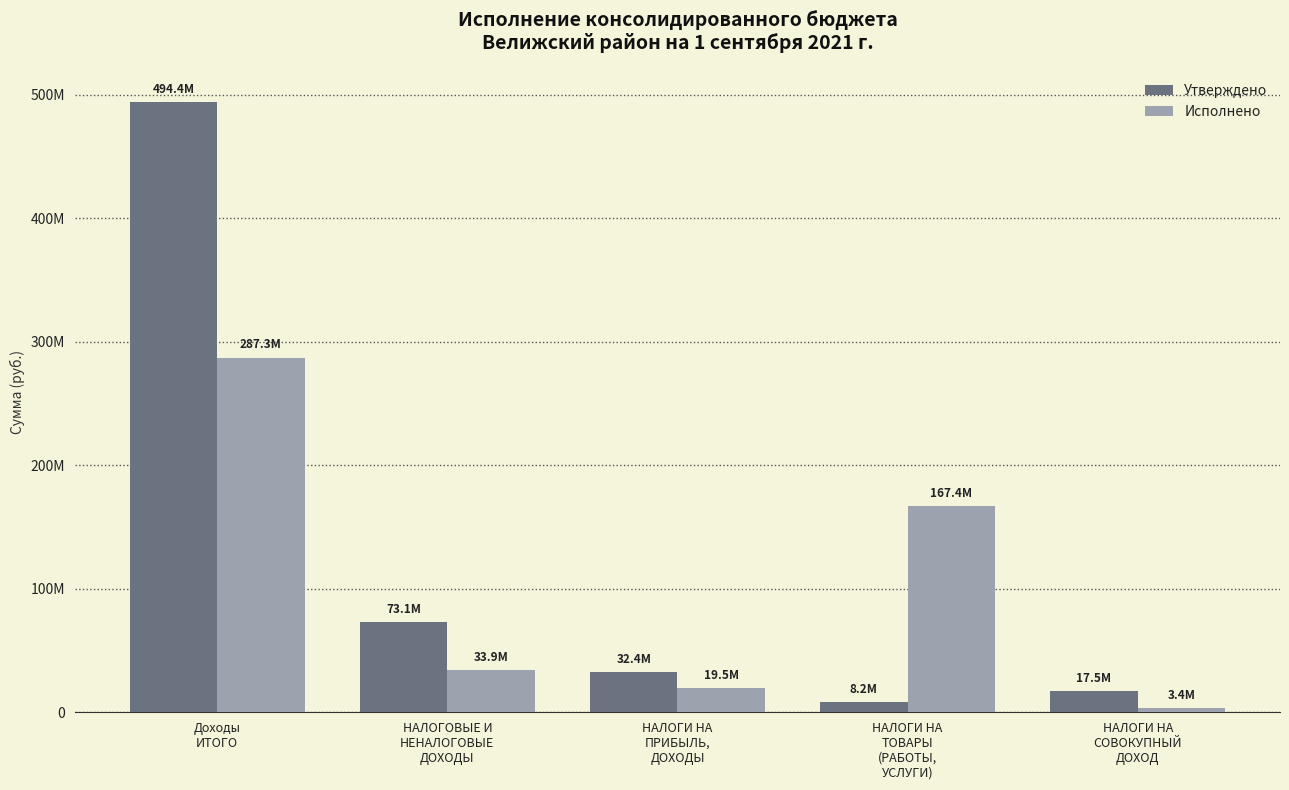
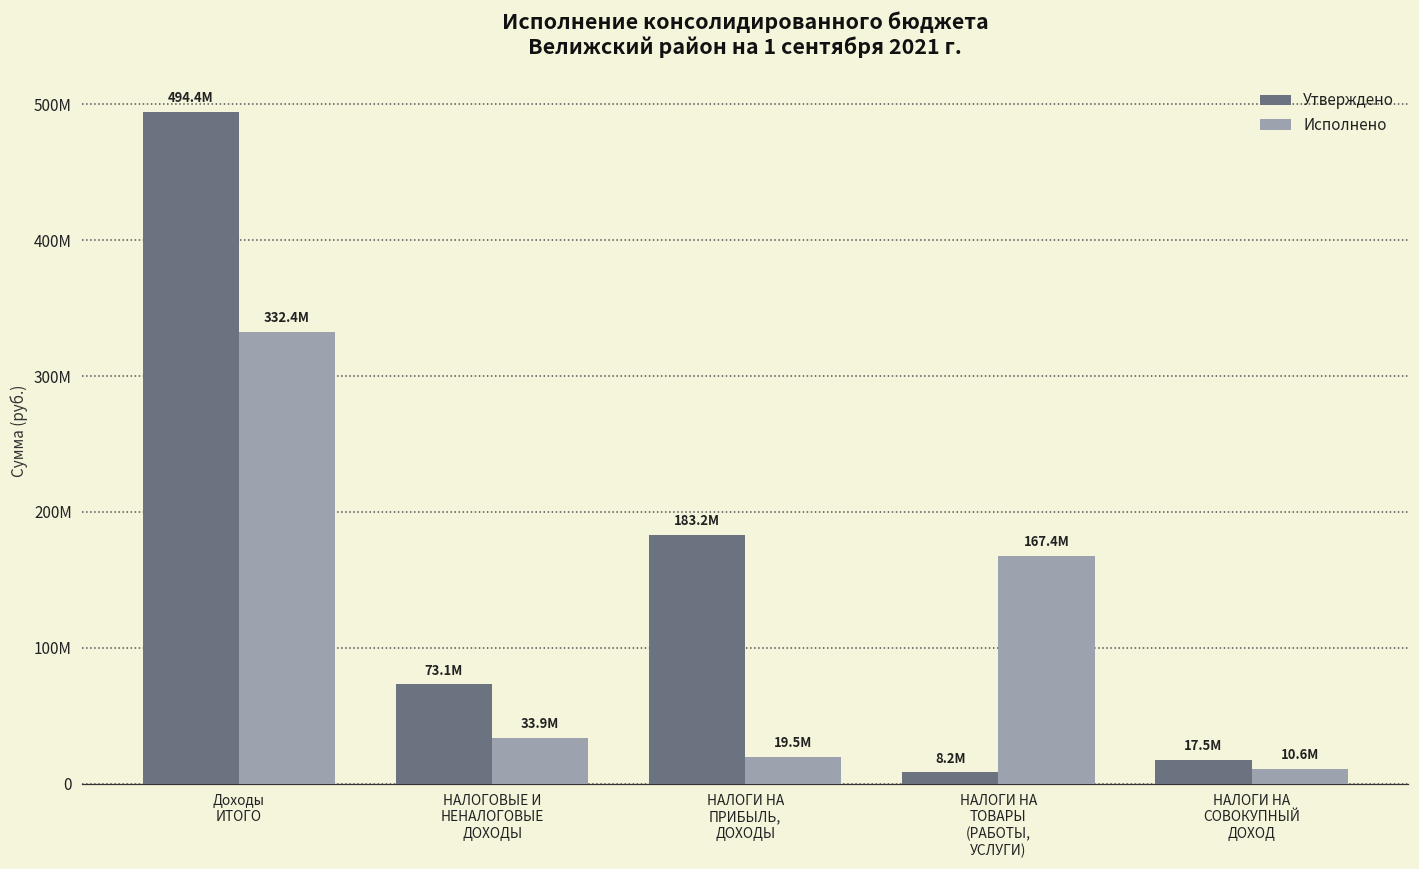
  {
    "Утверждено": {
-     "НАЛОГИ НА ПРИБЫЛЬ, ДОХОДЫ": "32.4М"
+     "НАЛОГИ НА ПРИБЫЛЬ, ДОХОДЫ": "183.2М"
    },
    "Исполнено": {
-     "Доходы ИТОГО": "287.3М",
-     "НАЛОГИ НА СОВОКУПНЫЙ ДОХОД": "3.4М"
+     "Доходы ИТОГО": "332.4М",
+     "НАЛОГИ НА СОВОКУПНЫЙ ДОХОД": "10.6М"
    }
  }
